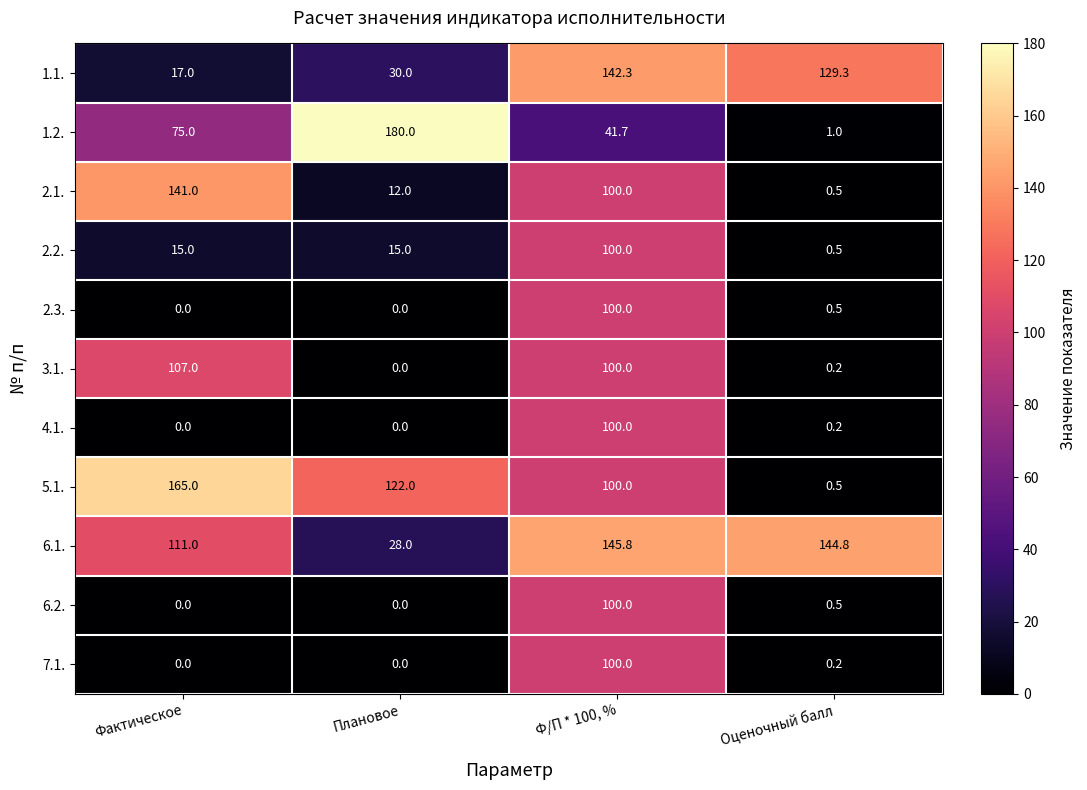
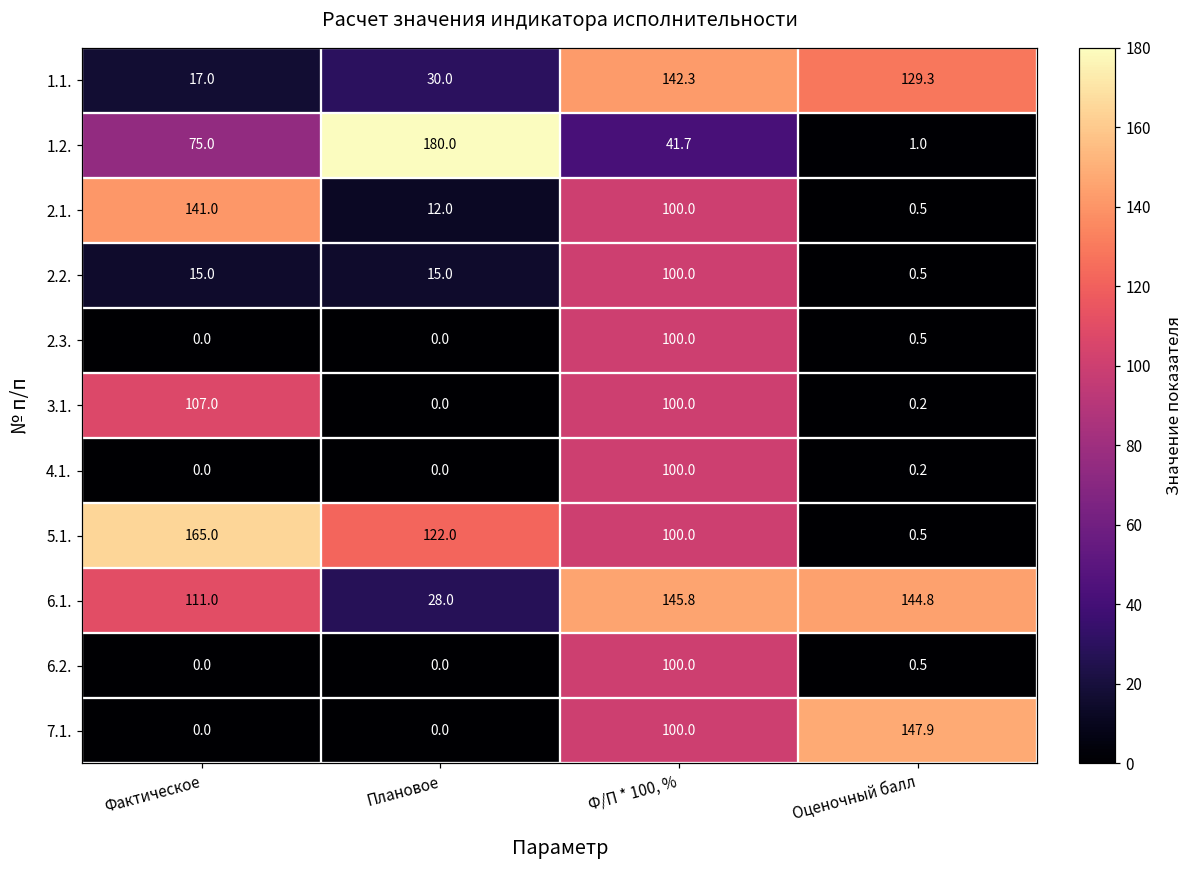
  {
    "1.1.": {
      "Фактическое": 17.0,
      "Плановое": 30.0,
      "Ф/П * 100, %": 142.3,
      "Оценочный балл": 129.3
    },
    "1.2.": {
      "Фактическое": 75.0,
      "Плановое": 180.0,
      "Ф/П * 100, %": 41.7,
      "Оценочный балл": 1.0
    },
    "2.1.": {
      "Фактическое": 141.0,
      "Плановое": 12.0,
      "Ф/П * 100, %": 100.0,
      "Оценочный балл": 0.5
    },
    "2.2.": {
      "Фактическое": 15.0,
      "Плановое": 15.0,
      "Ф/П * 100, %": 100.0,
      "Оценочный балл": 0.5
    },
    "2.3.": {
      "Фактическое": 0.0,
      "Плановое": 0.0,
      "Ф/П * 100, %": 100.0,
      "Оценочный балл": 0.5
    },
    "3.1.": {
      "Фактическое": 107.0,
      "Плановое": 0.0,
      "Ф/П * 100, %": 100.0,
      "Оценочный балл": 0.2
    },
    "4.1.": {
      "Фактическое": 0.0,
      "Плановое": 0.0,
      "Ф/П * 100, %": 100.0,
      "Оценочный балл": 0.2
    },
    "5.1.": {
      "Фактическое": 165.0,
      "Плановое": 122.0,
      "Ф/П * 100, %": 100.0,
      "Оценочный балл": 0.5
    },
    "6.1.": {
      "Фактическое": 111.0,
      "Плановое": 28.0,
      "Ф/П * 100, %": 145.8,
      "Оценочный балл": 144.8
    },
    "6.2.": {
      "Фактическое": 0.0,
      "Плановое": 0.0,
      "Ф/П * 100, %": 100.0,
      "Оценочный балл": 0.5
    },
    "7.1.": {
      "Фактическое": 0.0,
      "Плановое": 0.0,
      "Ф/П * 100, %": 100.0,
-     "Оценочный балл": 0.2
+     "Оценочный балл": 147.9
    }
  }
